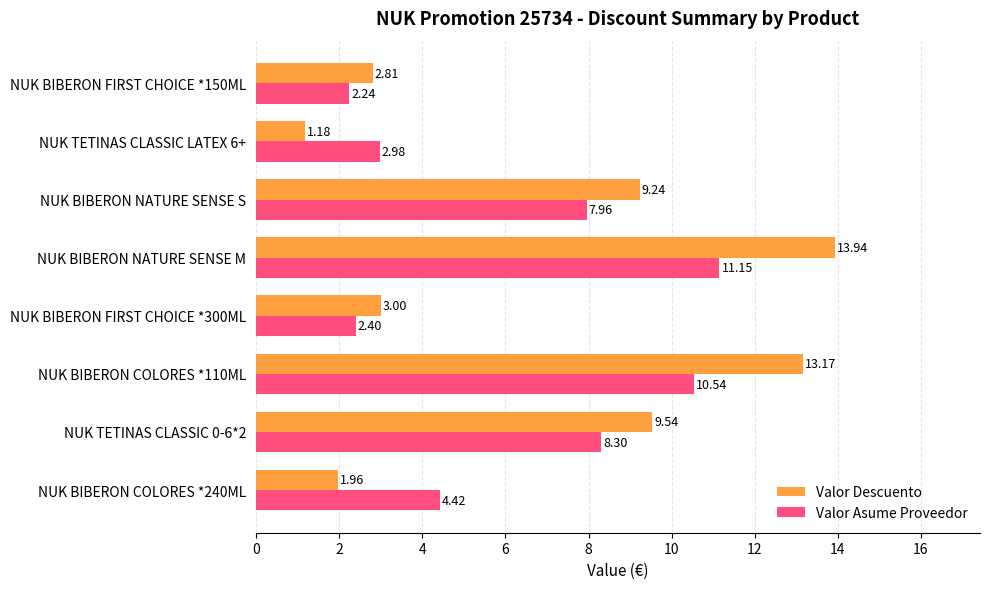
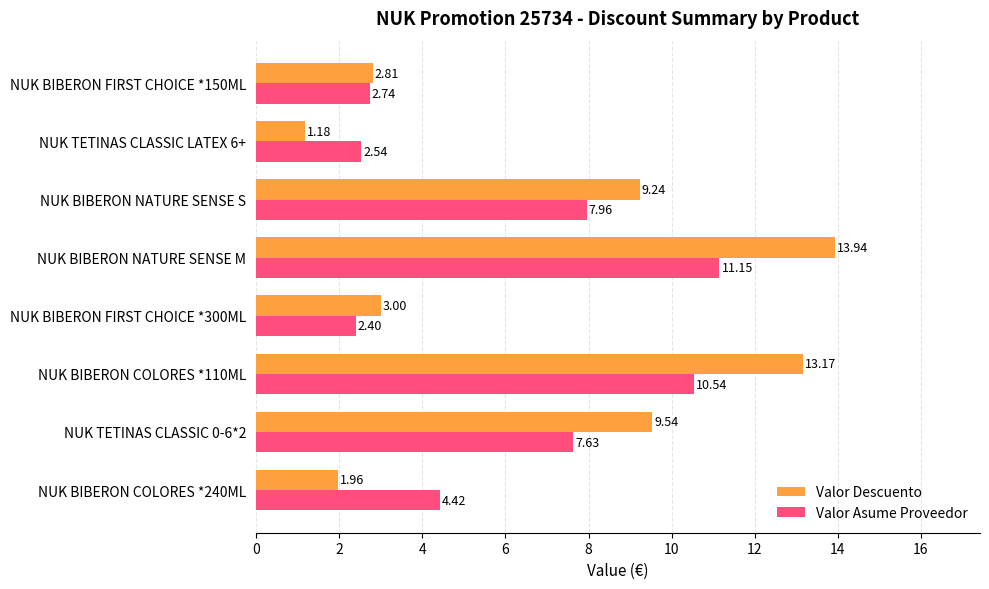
  {
    "Valor Descuento": {
      "NUK BIBERON FIRST CHOICE *150ML": 2.81,
      "NUK TETINAS CLASSIC LATEX 6+": 1.18,
      "NUK BIBERON NATURE SENSE S": 9.24,
      "NUK BIBERON NATURE SENSE M": 13.94,
      "NUK BIBERON FIRST CHOICE *300ML": 3.00,
      "NUK BIBERON COLORES *110ML": 13.17,
      "NUK TETINAS CLASSIC 0-6*2": 9.54,
      "NUK BIBERON COLORES *240ML": 1.96
    },
    "Valor Asume Proveedor": {
-     "NUK BIBERON FIRST CHOICE *150ML": 2.24,
-     "NUK TETINAS CLASSIC LATEX 6+": 2.98,
+     "NUK BIBERON FIRST CHOICE *150ML": 2.74,
+     "NUK TETINAS CLASSIC LATEX 6+": 2.54,
      "NUK BIBERON NATURE SENSE S": 7.96,
      "NUK BIBERON NATURE SENSE M": 11.15,
      "NUK BIBERON FIRST CHOICE *300ML": 2.40,
      "NUK BIBERON COLORES *110ML": 10.54,
-     "NUK TETINAS CLASSIC 0-6*2": 8.30,
+     "NUK TETINAS CLASSIC 0-6*2": 7.63,
      "NUK BIBERON COLORES *240ML": 4.42
    }
  }
